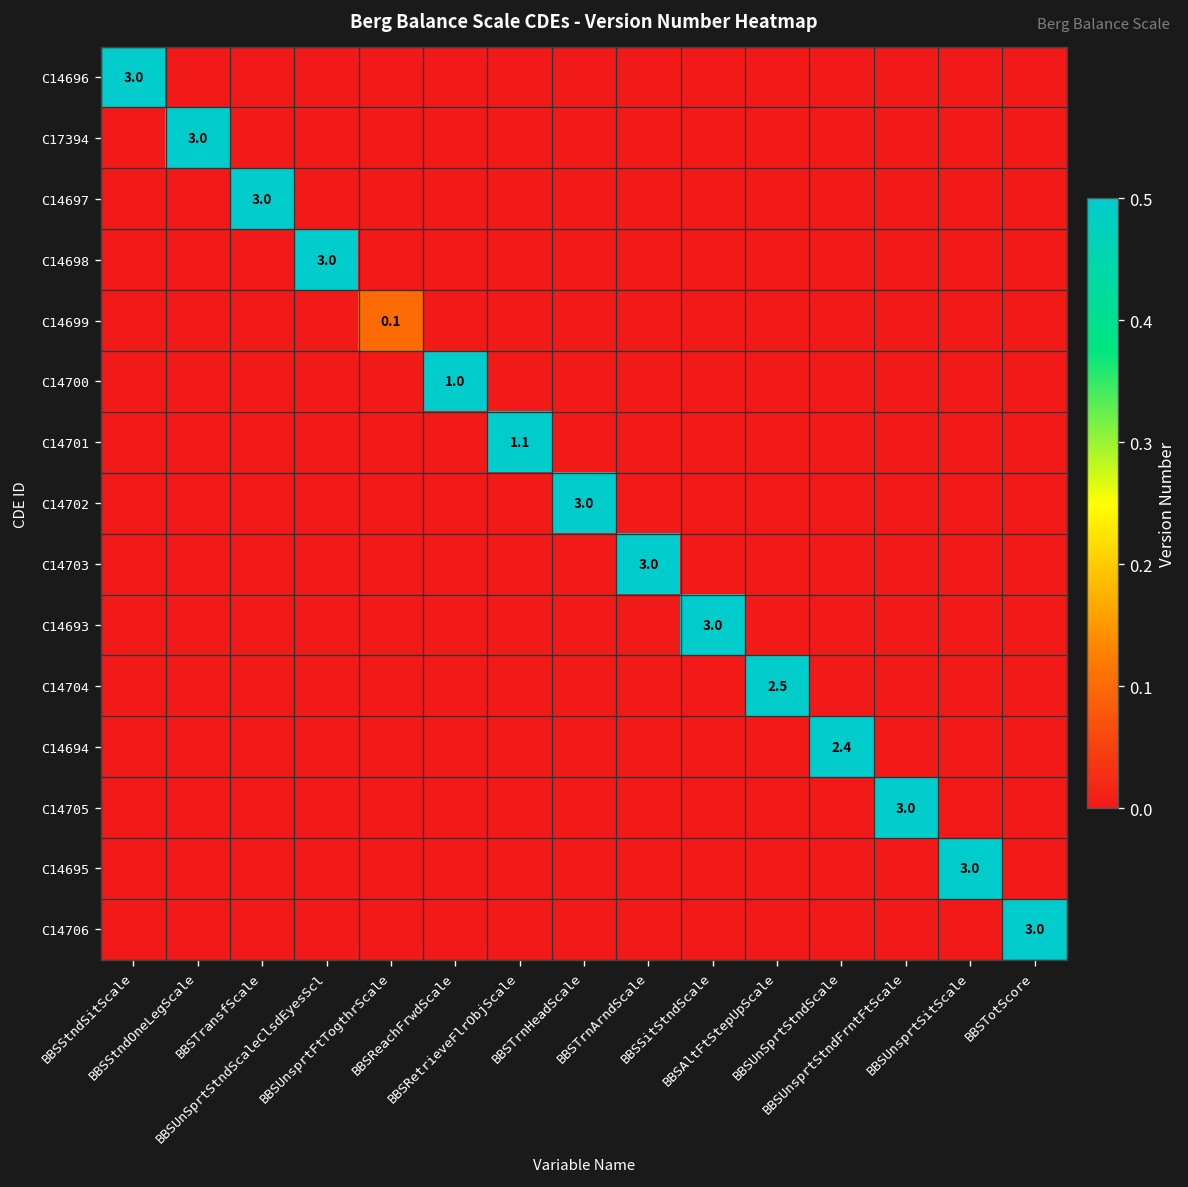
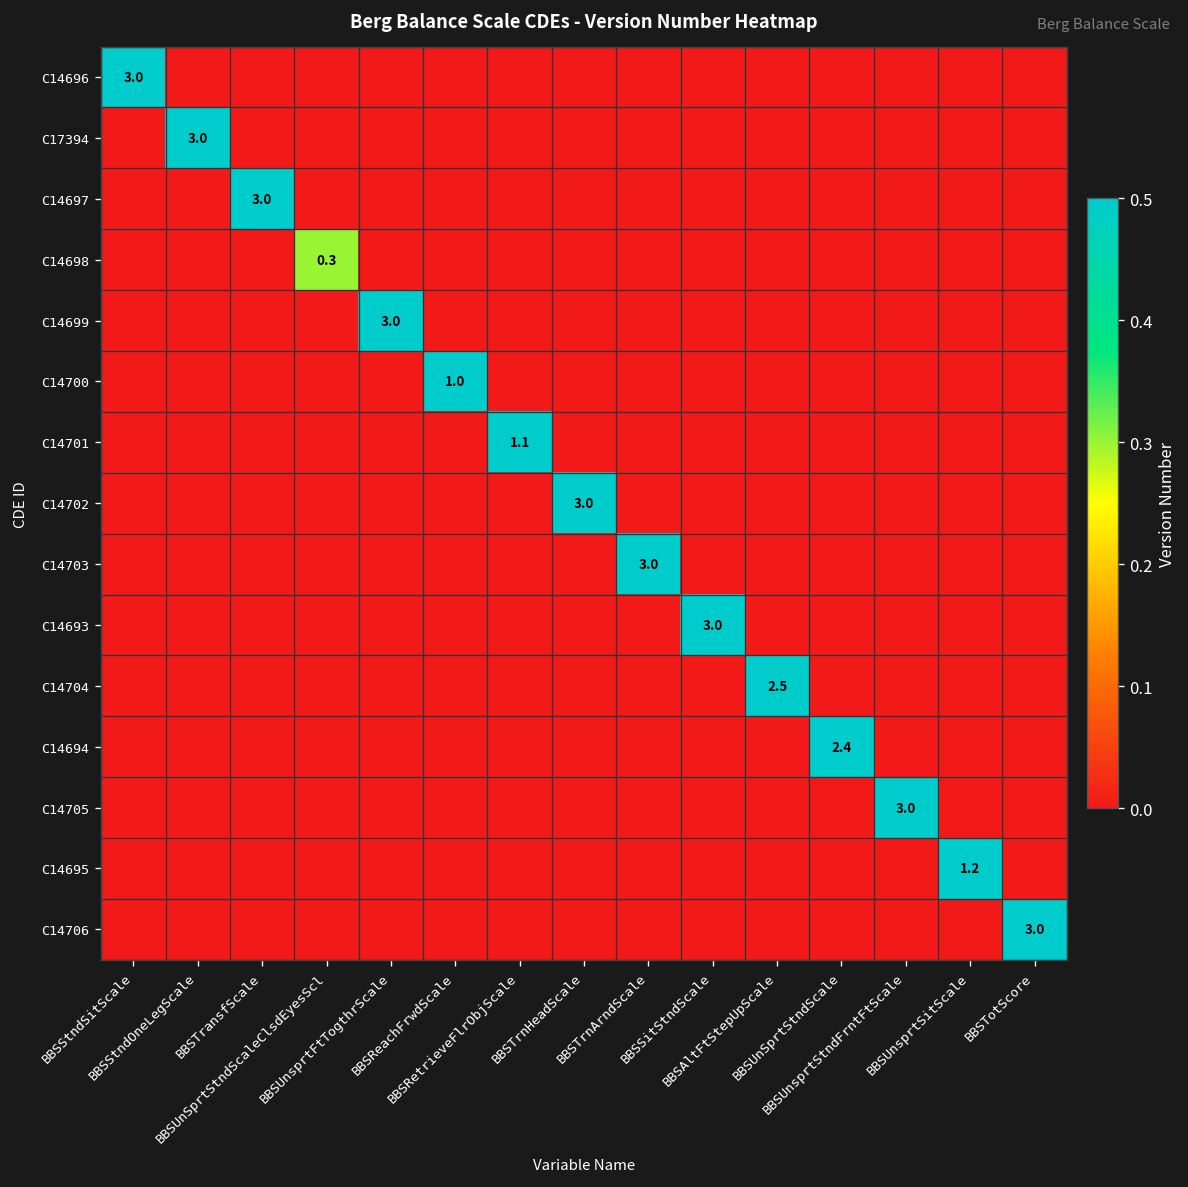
  {
    "C14696": {
      "BBSStndSitScale": 3.0
    },
    "C17394": {
      "BBSStndOneLegScale": 3.0
    },
    "C14697": {
      "BBSTransfScale": 3.0
    },
    "C14698": {
-     "BBSUnSprtStndScaleClsdEyesScl": 3.0
+     "BBSUnSprtStndScaleClsdEyesScl": 0.3
    },
    "C14699": {
-     "BBSUnsprtFtTogthrScale": 0.1
+     "BBSUnsprtFtTogthrScale": 3.0
    },
    "C14700": {
      "BBSReachFrwdScale": 1.0
    },
    "C14701": {
      "BBSRetrieveFlrObjScale": 1.1
    },
    "C14702": {
      "BBSTrnHeadScale": 3.0
    },
    "C14703": {
      "BBSTrnArndScale": 3.0
    },
    "C14693": {
      "BBSSitStndScale": 3.0
    },
    "C14704": {
      "BBSAltFtStepUpScale": 2.5
    },
    "C14694": {
      "BBSUnSprtStndScale": 2.4
    },
    "C14705": {
      "BBSUnsprtStndFrntFtScale": 3.0
    },
    "C14695": {
-     "BBSUnsprtSitScale": 3.0
+     "BBSUnsprtSitScale": 1.2
    },
    "C14706": {
      "BBSTotScore": 3.0
    }
  }
